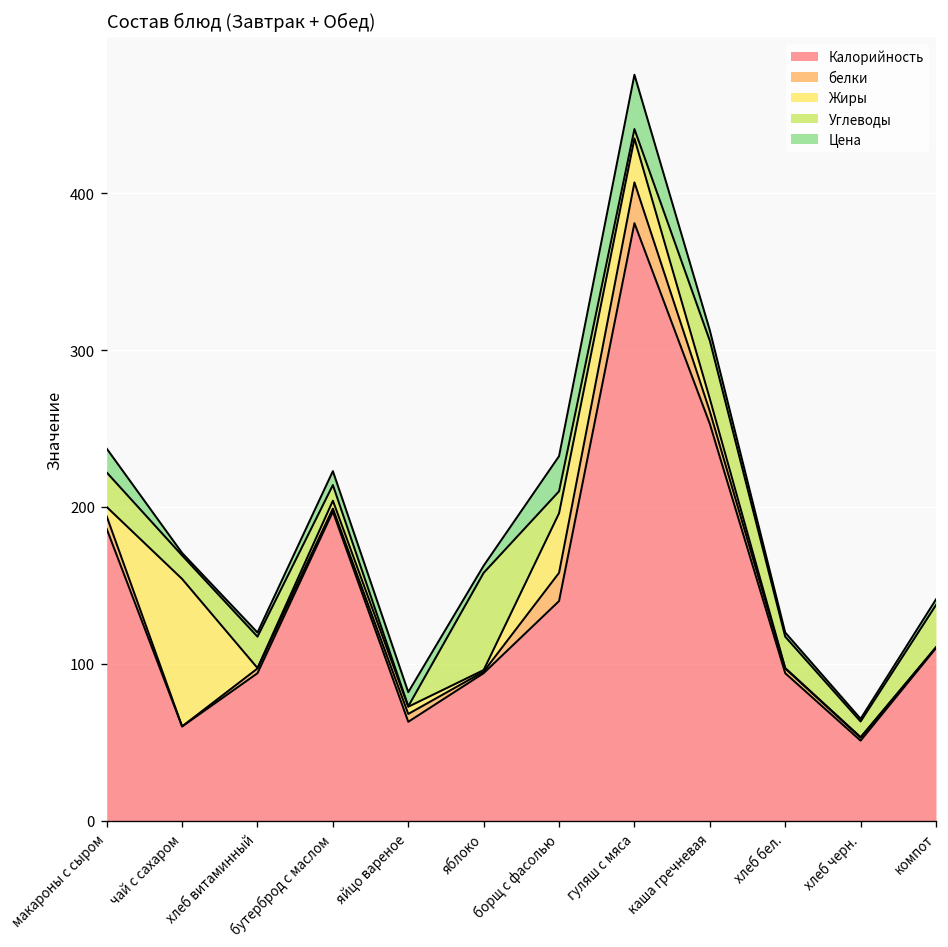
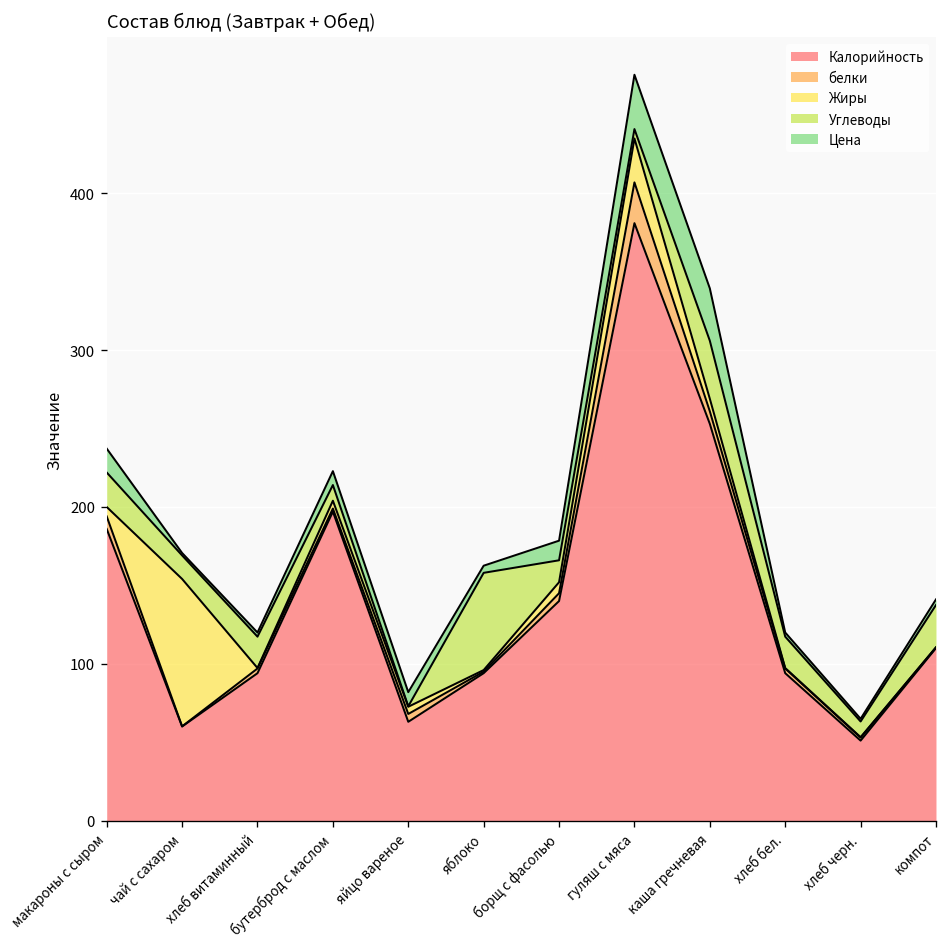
  {
    "Калорийность": {
      "макароны с сыром": 186,
      "хлеб витаминный": 94,
      "бутерброд с маслом": 197,
      "яйцо вареное": 63,
      "борщ с фасолью": 140,
      "гуляш с мяса": 381,
      "каша гречневая": 253,
      "хлеб бел.": 94
    },
    "белки": {
      "макароны с сыром": 8,
      "бутерброд с маслом": 2,
      "яйцо вареное": 5,
-     "борщ с фасолью": 18,
+     "борщ с фасолью": 5,
      "гуляш с мяса": 26,
      "каша гречневая": 8
    },
    "Жиры": {
      "макароны с сыром": 6,
      "чай с сахаром": 94,
      "бутерброд с маслом": 5,
-     "борщ с фасолью": 38,
+     "борщ с фасолью": 7,
      "гуляш с мяса": 28,
      "каша гречневая": 8
    },
    "Углеводы": {
      "макароны с сыром": 22,
      "хлеб витаминный": 20,
      "бутерброд с маслом": 10,
      "яблоко": 62,
      "борщ с фасолью": 14,
      "гуляш с мяса": 6,
      "каша гречневая": 37,
      "хлеб бел.": 20,
      "компот": 27
    },
    "Цена": {
      "макароны с сыром": 15,
      "хлеб витаминный": 3,
      "бутерброд с маслом": 9,
      "яйцо вареное": 9,
      "яблоко": 5,
-     "борщ с фасолью": 22,
+     "борщ с фасолью": 13,
      "гуляш с мяса": 35,
-     "каша гречневая": 7,
+     "каша гречневая": 33,
      "хлеб бел.": 3,
      "компот": 4
    }
  }
